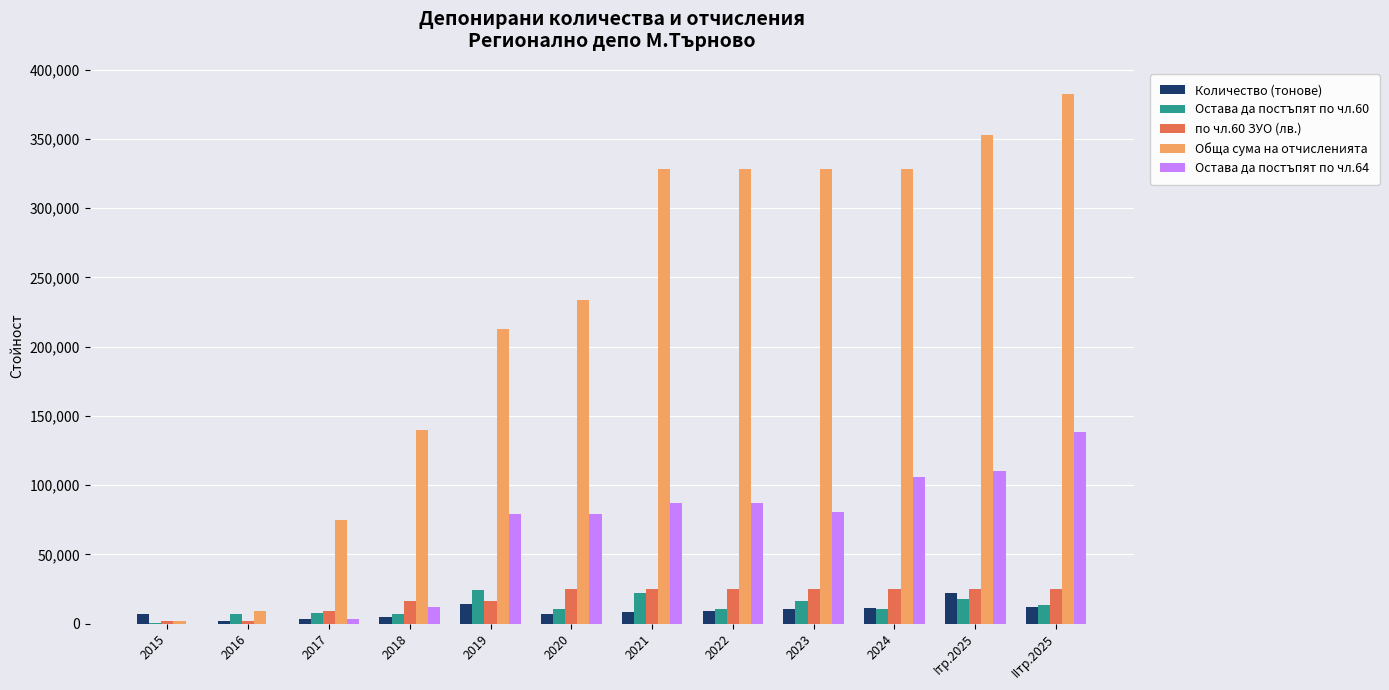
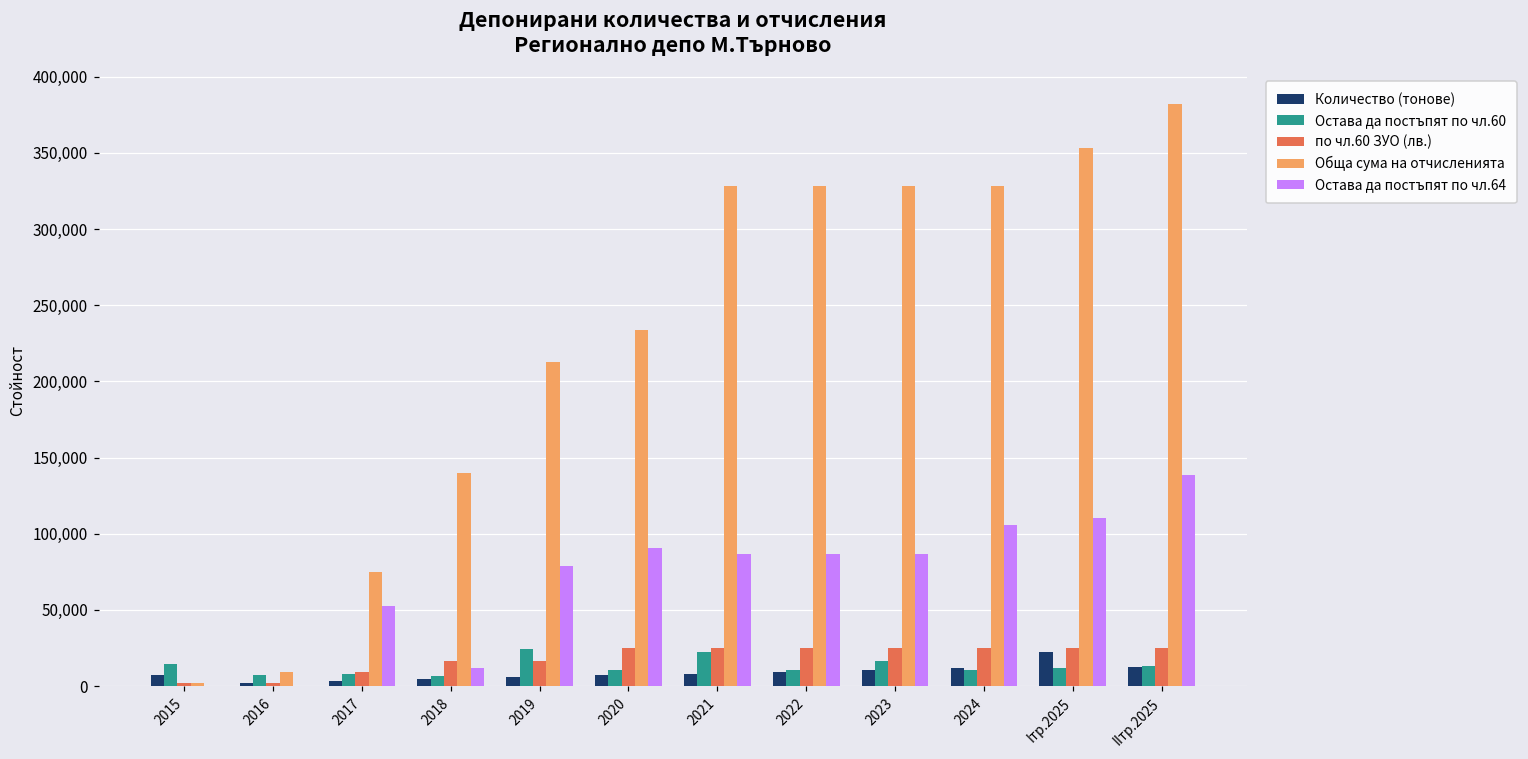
  {
    "Количество (тонове)": {
      "2015": "7,000",
      "2016": "2,000",
      "2017": "3,000",
      "2018": "5,000",
-     "2019": "15,000",
+     "2019": "6,000",
      "2020": "7,000",
      "2021": "8,000",
      "2022": "9,000",
      "2023": "10,000",
      "2024": "12,000",
      "Iтр.2025": "23,000",
      "IIтр.2025": "12,000"
    },
    "Остава да постъпят по чл.60": {
-     "2015": "0",
+     "2015": "15,000",
      "2016": "7,000",
      "2017": "8,000",
      "2018": "7,000",
      "2019": "24,000",
      "2020": "11,000",
      "2021": "22,000",
      "2022": "11,000",
      "2023": "17,000",
      "2024": "11,000",
-     "Iтр.2025": "18,000",
+     "Iтр.2025": "12,000",
      "IIтр.2025": "13,000"
    },
    "Остава да постъпят по чл.64": {
      "2015": "0",
      "2016": "0",
-     "2017": "3,000",
+     "2017": "53,000",
      "2018": "12,000",
      "2019": "79,000",
-     "2020": "79,000",
+     "2020": "91,000",
      "2021": "87,000",
      "2022": "87,000",
-     "2023": "81,000",
+     "2023": "87,000",
      "2024": "106,000",
      "Iтр.2025": "110,000",
      "IIтр.2025": "138,000"
    }
  }
